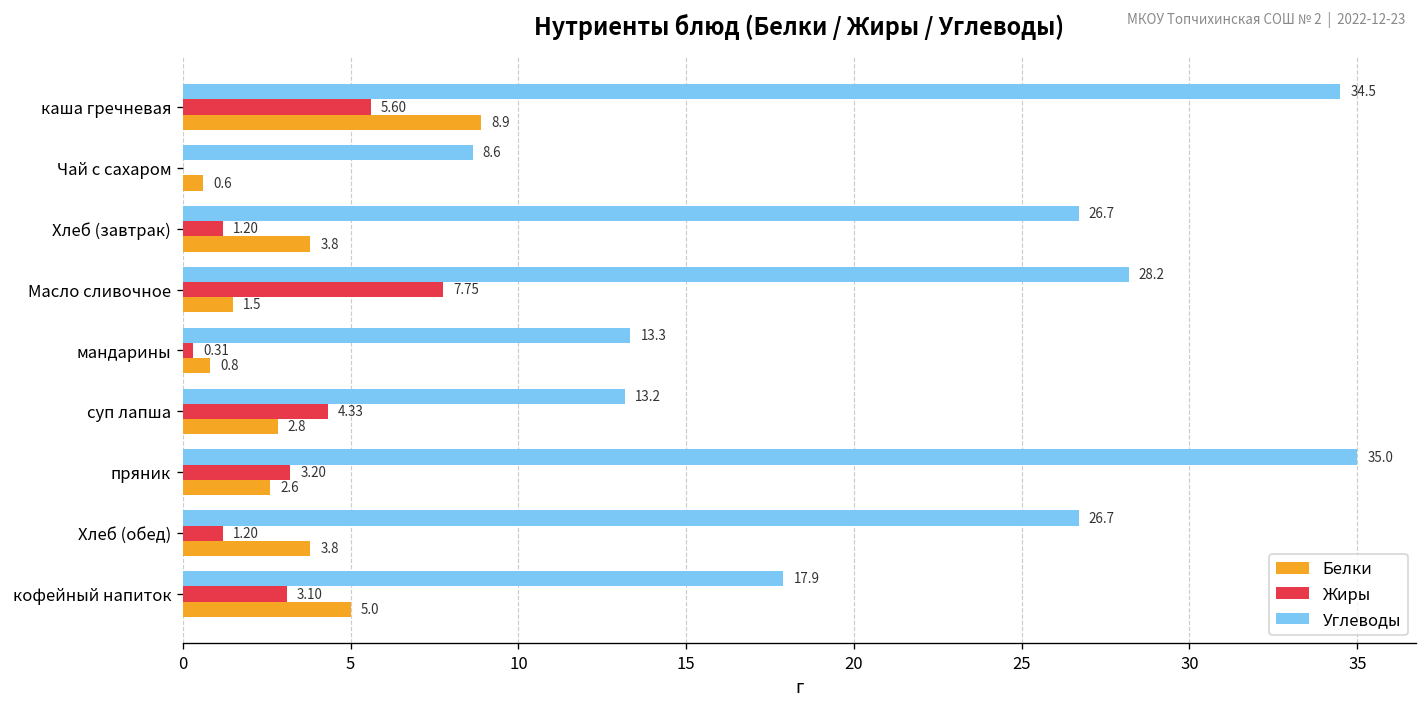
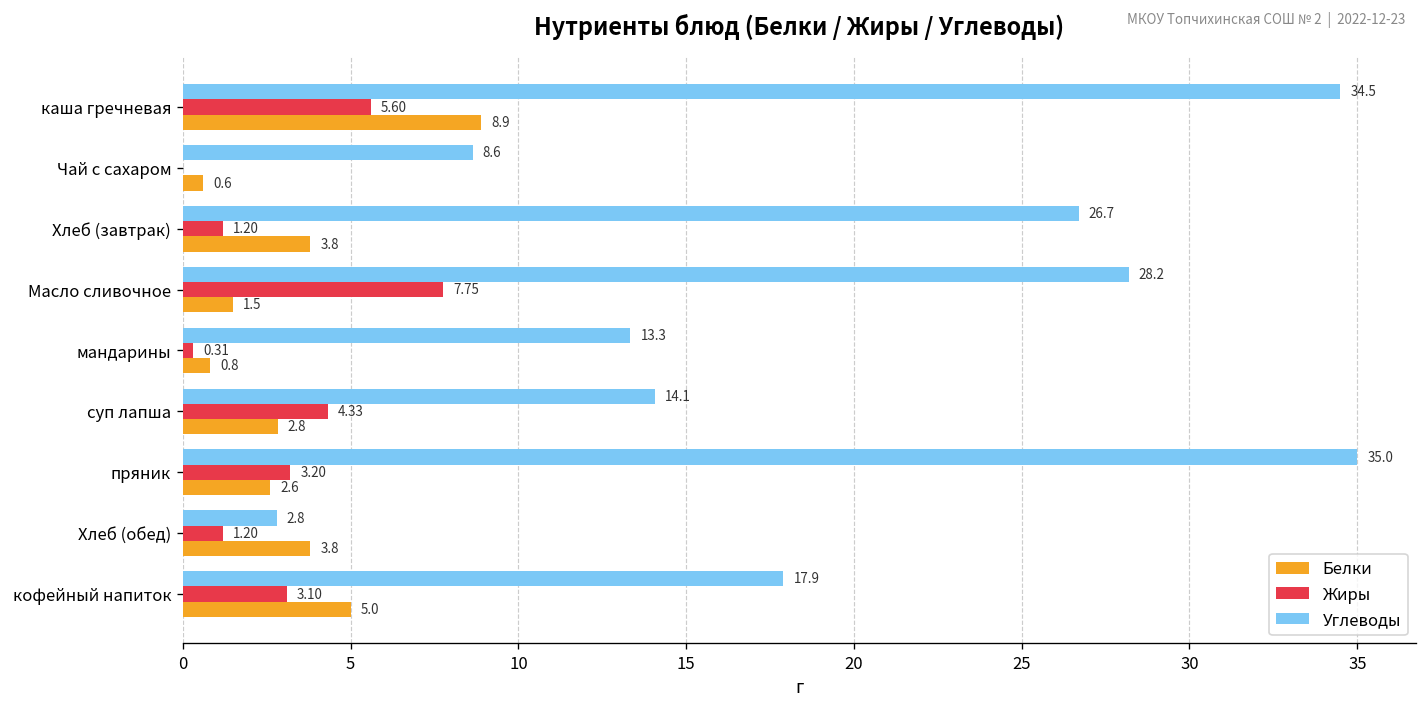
  {
    "Белки": {
      "каша гречневая": 8.9,
      "Чай с сахаром": 0.6,
      "Хлеб (завтрак)": 3.8,
      "Масло сливочное": 1.5,
      "мандарины": 0.8,
      "суп лапша": 2.8,
      "пряник": 2.6,
      "Хлеб (обед)": 3.8,
      "кофейный напиток": 5.0
    },
    "Жиры": {
      "каша гречневая": 5.60,
      "Хлеб (завтрак)": 1.20,
      "Масло сливочное": 7.75,
      "мандарины": 0.31,
      "суп лапша": 4.33,
      "пряник": 3.20,
      "Хлеб (обед)": 1.20,
      "кофейный напиток": 3.10
    },
    "Углеводы": {
      "каша гречневая": 34.5,
      "Чай с сахаром": 8.6,
      "Хлеб (завтрак)": 26.7,
      "Масло сливочное": 28.2,
      "мандарины": 13.3,
-     "суп лапша": 13.2,
+     "суп лапша": 14.1,
      "пряник": 35.0,
-     "Хлеб (обед)": 26.7,
+     "Хлеб (обед)": 2.8,
      "кофейный напиток": 17.9
    }
  }
